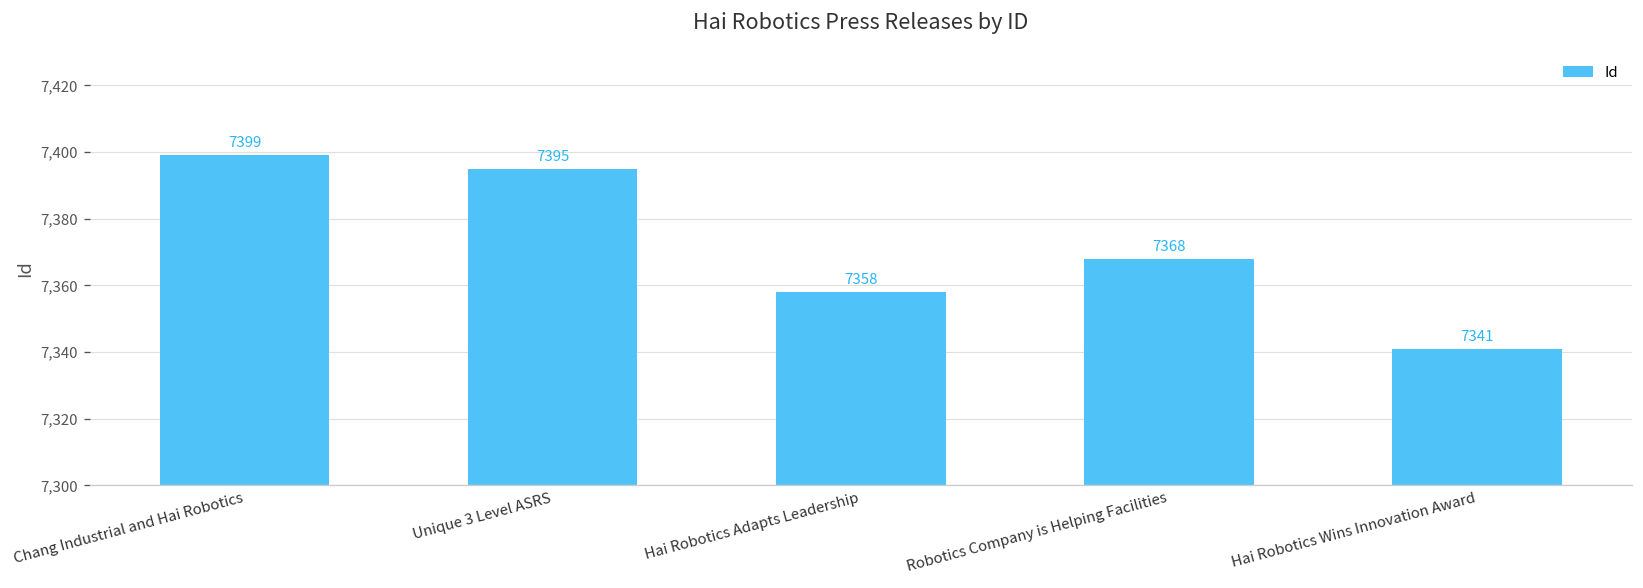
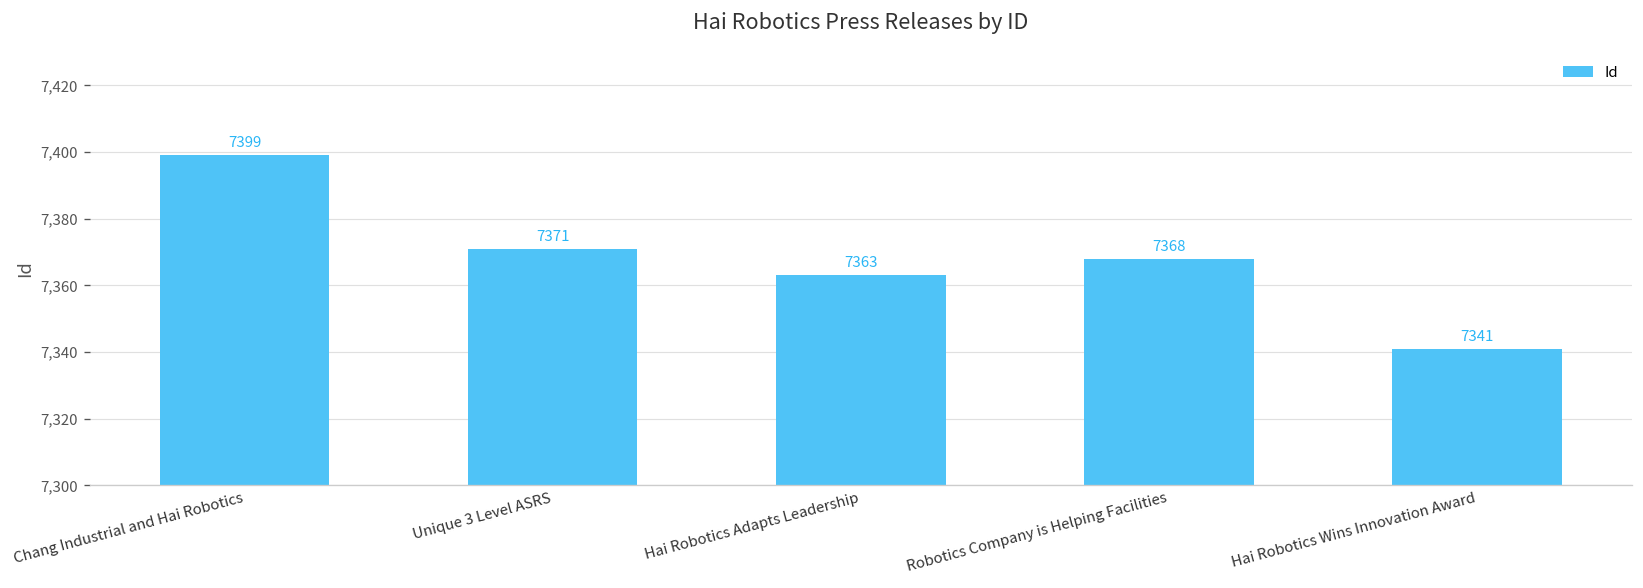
  {
    "Chang Industrial and Hai Robotics": 7399,
-   "Unique 3 Level ASRS": 7395,
-   "Hai Robotics Adapts Leadership": 7358,
+   "Unique 3 Level ASRS": 7371,
+   "Hai Robotics Adapts Leadership": 7363,
    "Robotics Company is Helping Facilities": 7368,
    "Hai Robotics Wins Innovation Award": 7341
  }
